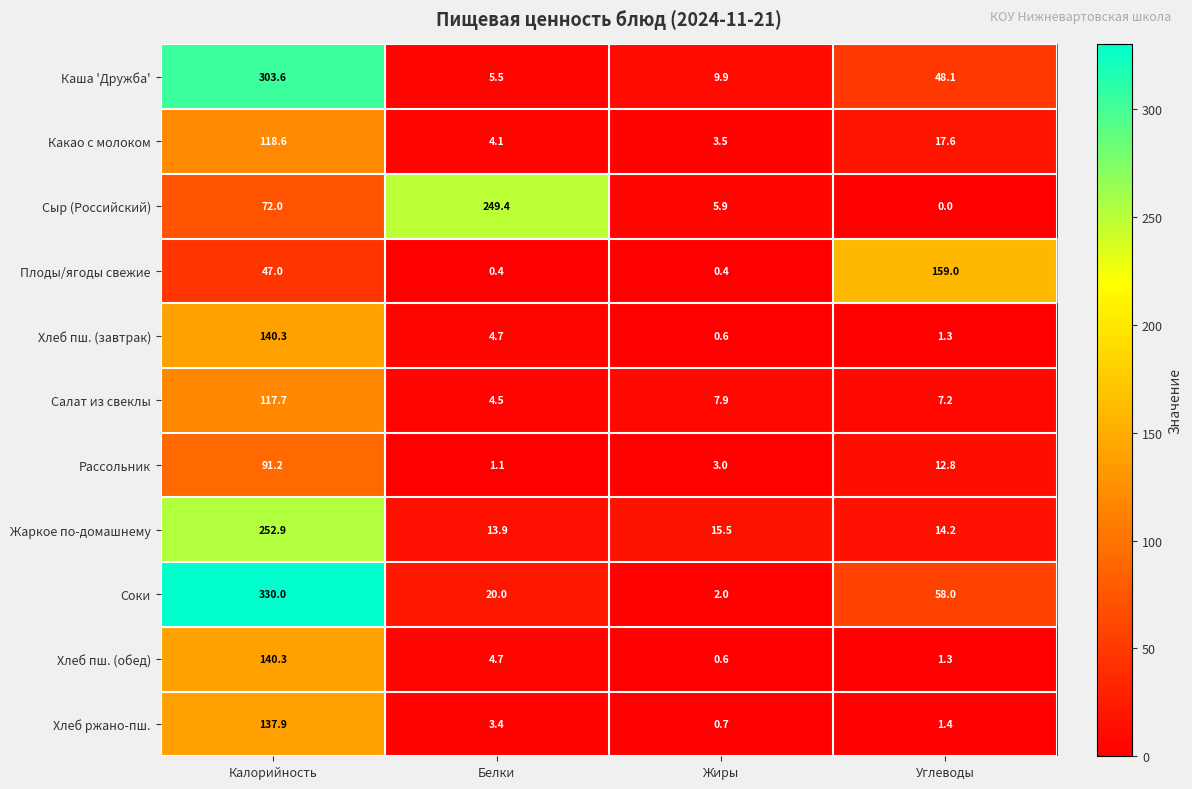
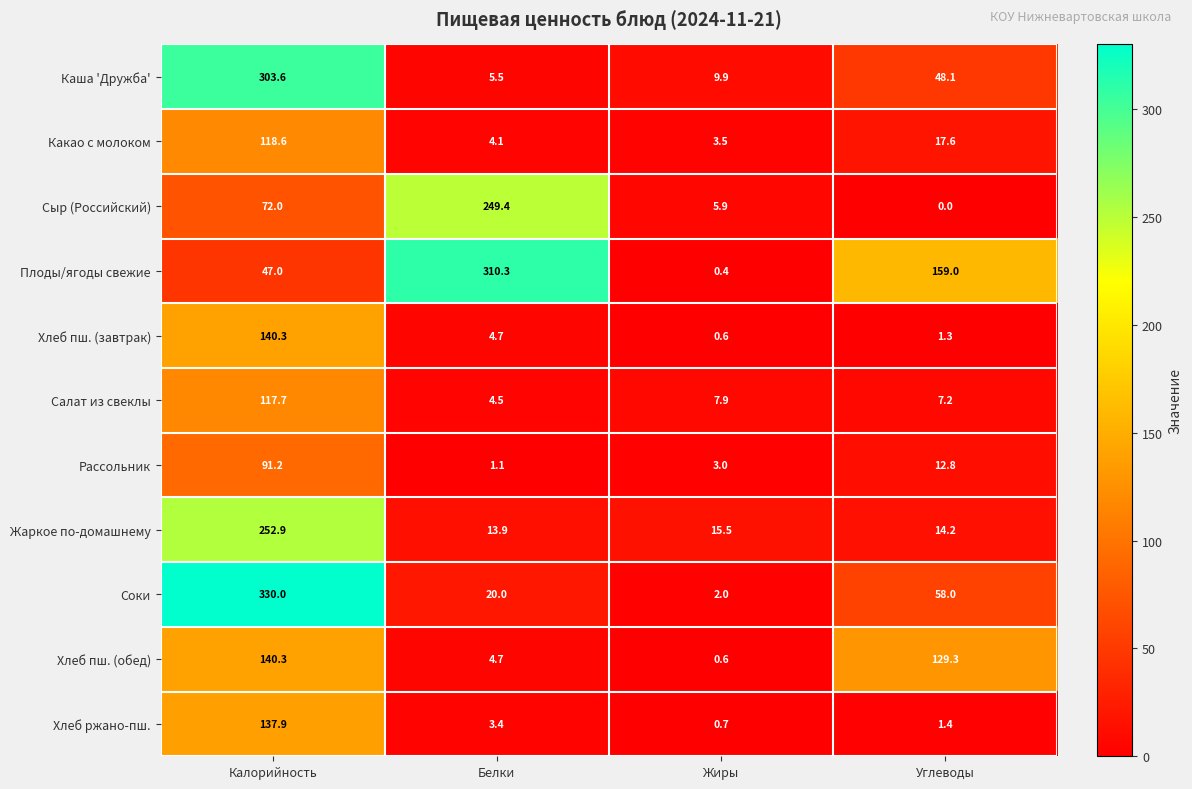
  {
    "Каша 'Дружба'": {
      "Калорийность": 303.6,
      "Белки": 5.5,
      "Жиры": 9.9,
      "Углеводы": 48.1
    },
    "Какао с молоком": {
      "Калорийность": 118.6,
      "Белки": 4.1,
      "Жиры": 3.5,
      "Углеводы": 17.6
    },
    "Сыр (Российский)": {
      "Калорийность": 72.0,
      "Белки": 249.4,
      "Жиры": 5.9,
      "Углеводы": 0.0
    },
    "Плоды/ягоды свежие": {
      "Калорийность": 47.0,
-     "Белки": 0.4,
+     "Белки": 310.3,
      "Жиры": 0.4,
      "Углеводы": 159.0
    },
    "Хлеб пш. (завтрак)": {
      "Калорийность": 140.3,
      "Белки": 4.7,
      "Жиры": 0.6,
      "Углеводы": 1.3
    },
    "Салат из свеклы": {
      "Калорийность": 117.7,
      "Белки": 4.5,
      "Жиры": 7.9,
      "Углеводы": 7.2
    },
    "Рассольник": {
      "Калорийность": 91.2,
      "Белки": 1.1,
      "Жиры": 3.0,
      "Углеводы": 12.8
    },
    "Жаркое по-домашнему": {
      "Калорийность": 252.9,
      "Белки": 13.9,
      "Жиры": 15.5,
      "Углеводы": 14.2
    },
    "Соки": {
      "Калорийность": 330.0,
      "Белки": 20.0,
      "Жиры": 2.0,
      "Углеводы": 58.0
    },
    "Хлеб пш. (обед)": {
      "Калорийность": 140.3,
      "Белки": 4.7,
      "Жиры": 0.6,
-     "Углеводы": 1.3
+     "Углеводы": 129.3
    },
    "Хлеб ржано-пш.": {
      "Калорийность": 137.9,
      "Белки": 3.4,
      "Жиры": 0.7,
      "Углеводы": 1.4
    }
  }
